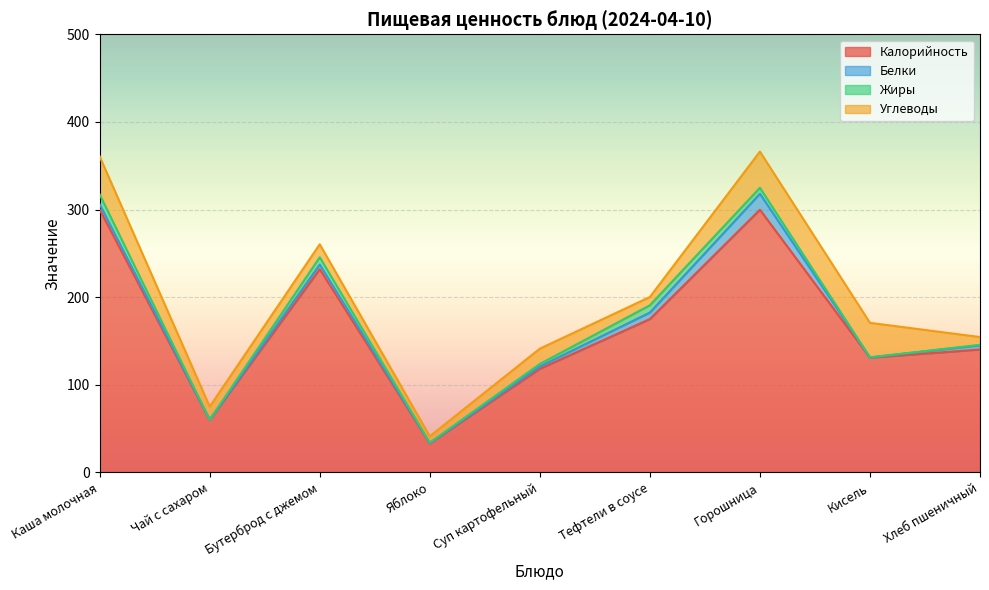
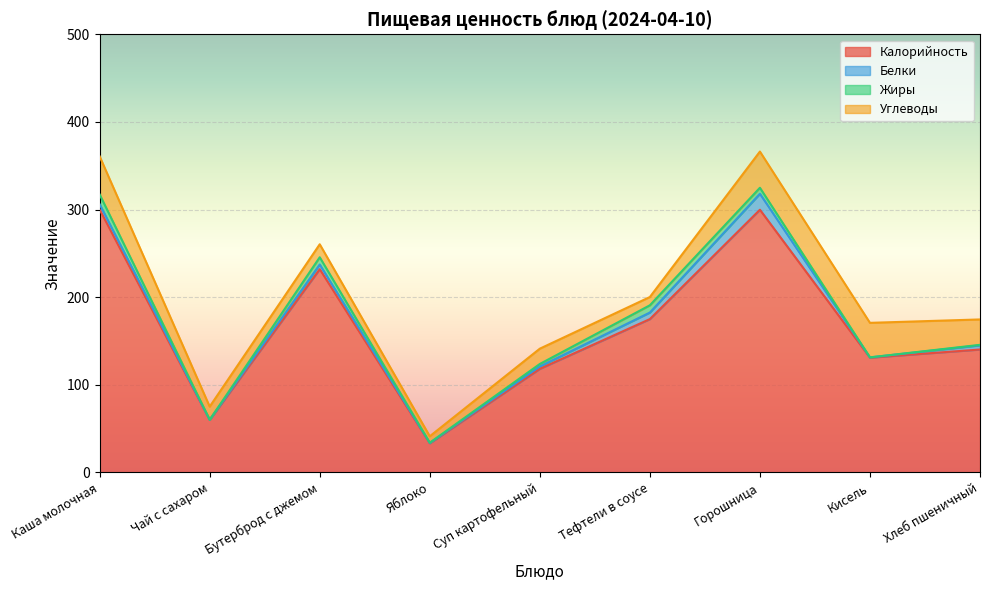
  {
    "Калорийность": {
      "Каша молочная": 300,
      "Бутерброд с джемом": 230,
      "Тефтели в соусе": 180,
      "Горошница": 300,
      "Хлеб пшеничный": 140
    },
    "Белки": {
      "Каша молочная": 10,
      "Бутерброд с джемом": 10,
      "Тефтели в соусе": 10,
      "Горошница": 20
    },
    "Жиры": {
      "Каша молочная": 10,
      "Бутерброд с джемом": 10,
      "Тефтели в соусе": 10,
      "Горошница": 10
    },
    "Углеводы": {
      "Каша молочная": 40,
      "Чай с сахаром": 20,
      "Бутерброд с джемом": 10,
      "Яблоко": 10,
      "Суп картофельный": 20,
      "Тефтели в соусе": 10,
      "Горошница": 40,
      "Кисель": 40,
-     "Хлеб пшеничный": 10
+     "Хлеб пшеничный": 30
    }
  }
